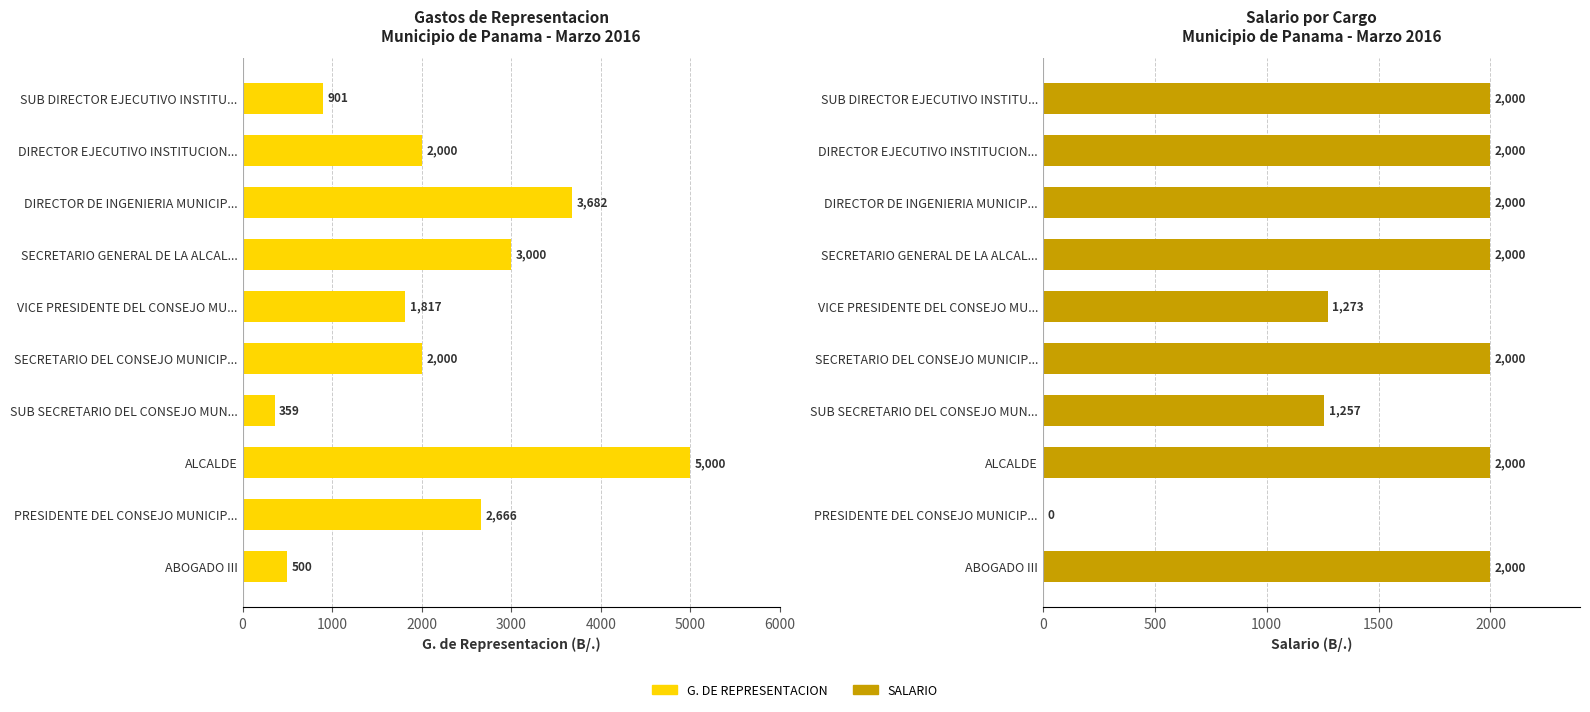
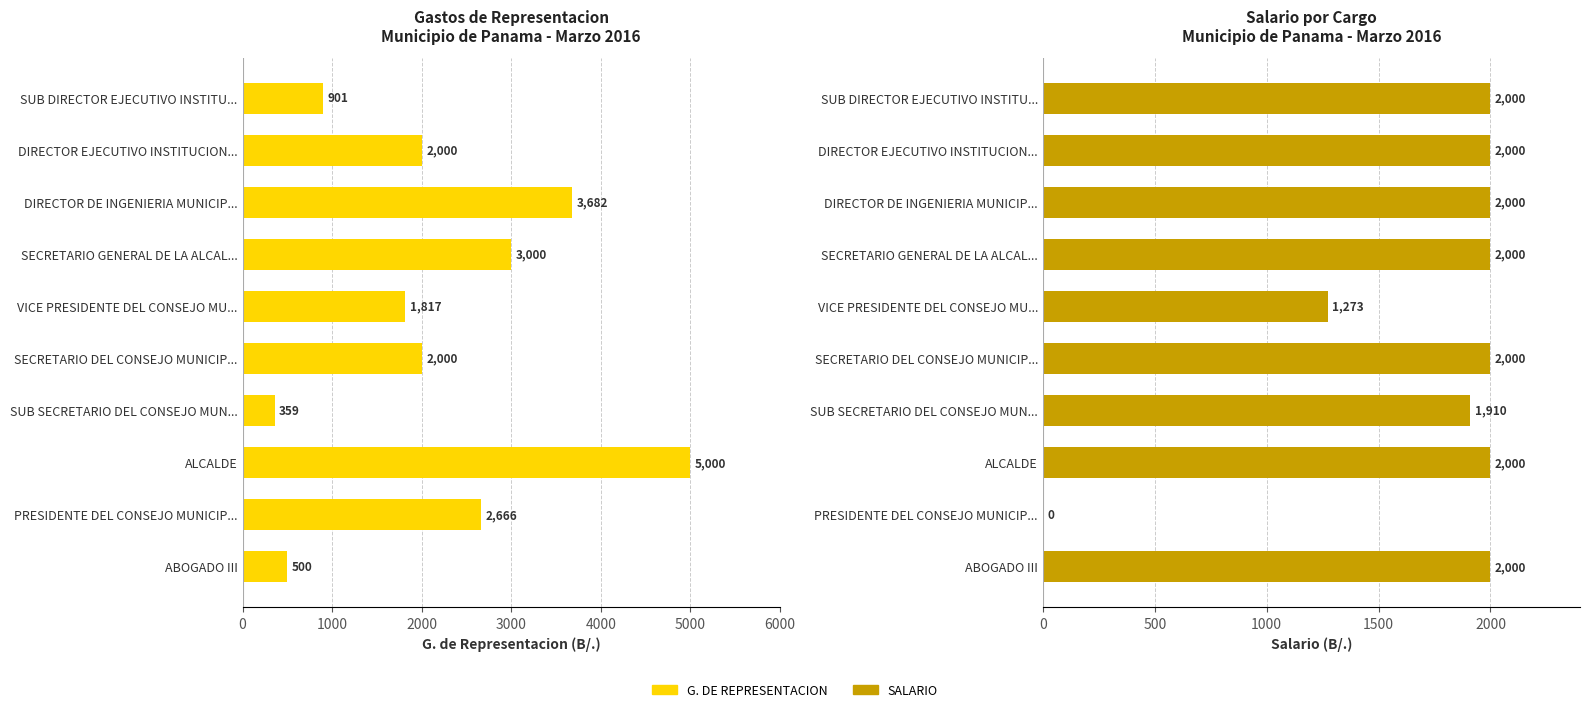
  {
    "Gastos de Representacion Municipio de Panama - Marzo 2016": {
      "DIRECTOR EJECUTIVO INSTITUCION...": "2,000",
      "SECRETARIO GENERAL DE LA ALCAL...": "3,000",
      "SECRETARIO DEL CONSEJO MUNICIP...": "2,000",
      "SUB SECRETARIO DEL CONSEJO MUN...": "359",
      "ALCALDE": "5,000",
      "PRESIDENTE DEL CONSEJO MUNICIP...": "2,666",
      "ABOGADO III": "500"
    },
    "Salario por Cargo Municipio de Panama - Marzo 2016": {
      "SUB DIRECTOR EJECUTIVO INSTITU...": "2,000",
      "DIRECTOR EJECUTIVO INSTITUCION...": "2,000",
      "DIRECTOR DE INGENIERIA MUNICIP...": "2,000",
      "SECRETARIO GENERAL DE LA ALCAL...": "2,000",
      "SECRETARIO DEL CONSEJO MUNICIP...": "2,000",
-     "SUB SECRETARIO DEL CONSEJO MUN...": "1,257",
+     "SUB SECRETARIO DEL CONSEJO MUN...": "1,910",
      "ALCALDE": "2,000",
      "PRESIDENTE DEL CONSEJO MUNICIP...": "0",
      "ABOGADO III": "2,000"
    }
  }
